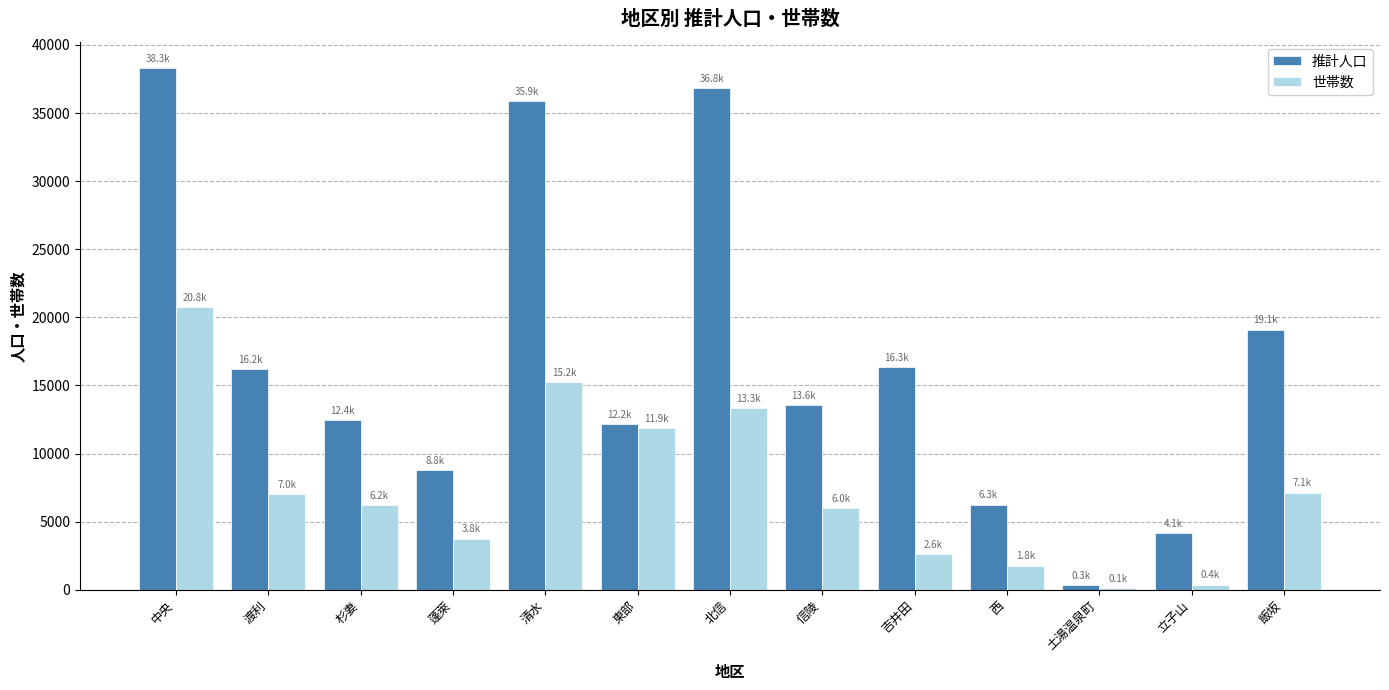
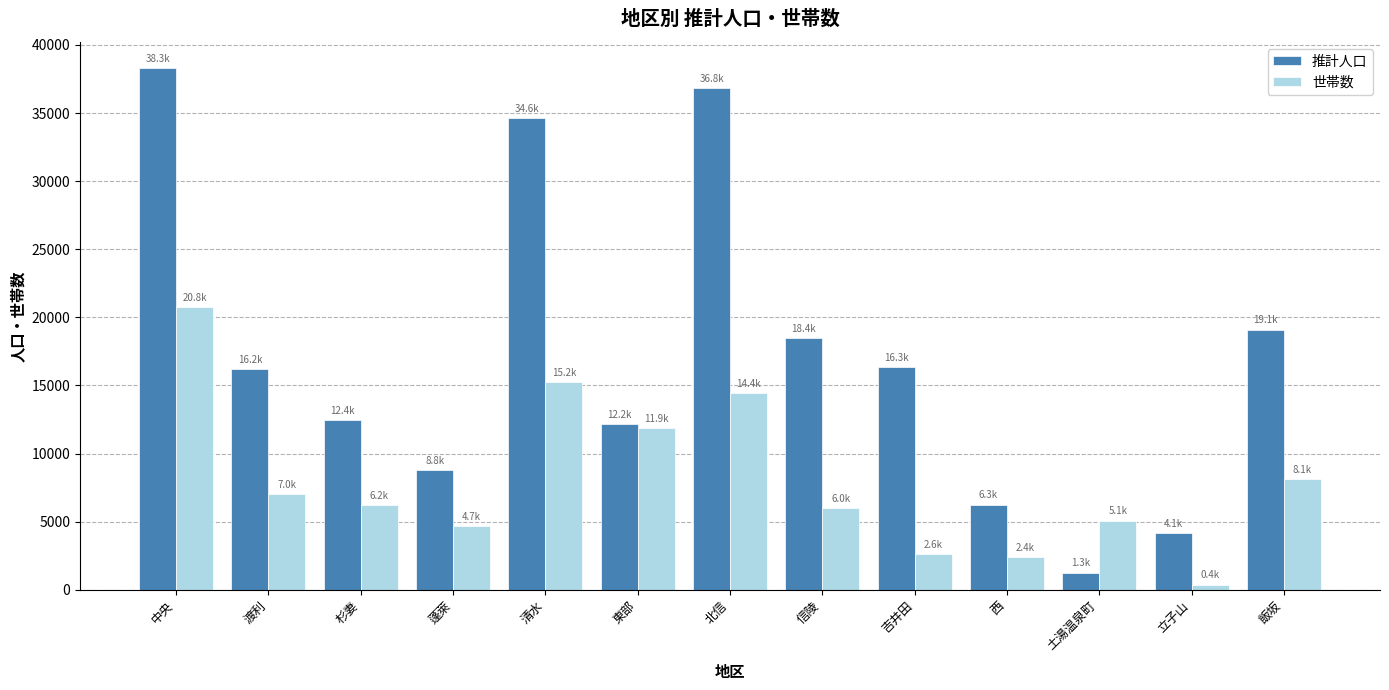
  {
    "推計人口": {
      "中央": "38.3k",
      "渡利": "16.2k",
      "杉妻": "12.4k",
      "蓬萊": "8.8k",
-     "清水": "35.9k",
+     "清水": "34.6k",
      "東部": "12.2k",
      "北信": "36.8k",
-     "信陵": "13.6k",
+     "信陵": "18.4k",
      "吉井田": "16.3k",
      "西": "6.3k",
-     "土湯温泉町": "0.3k",
+     "土湯温泉町": "1.3k",
      "立子山": "4.1k",
      "飯坂": "19.1k"
    },
    "世帯数": {
      "中央": "20.8k",
      "渡利": "7.0k",
      "杉妻": "6.2k",
-     "蓬萊": "3.8k",
+     "蓬萊": "4.7k",
      "清水": "15.2k",
      "東部": "11.9k",
-     "北信": "13.3k",
+     "北信": "14.4k",
      "信陵": "6.0k",
      "吉井田": "2.6k",
-     "西": "1.8k",
-     "土湯温泉町": "0.1k",
+     "西": "2.4k",
+     "土湯温泉町": "5.1k",
      "立子山": "0.4k",
-     "飯坂": "7.1k"
+     "飯坂": "8.1k"
    }
  }
